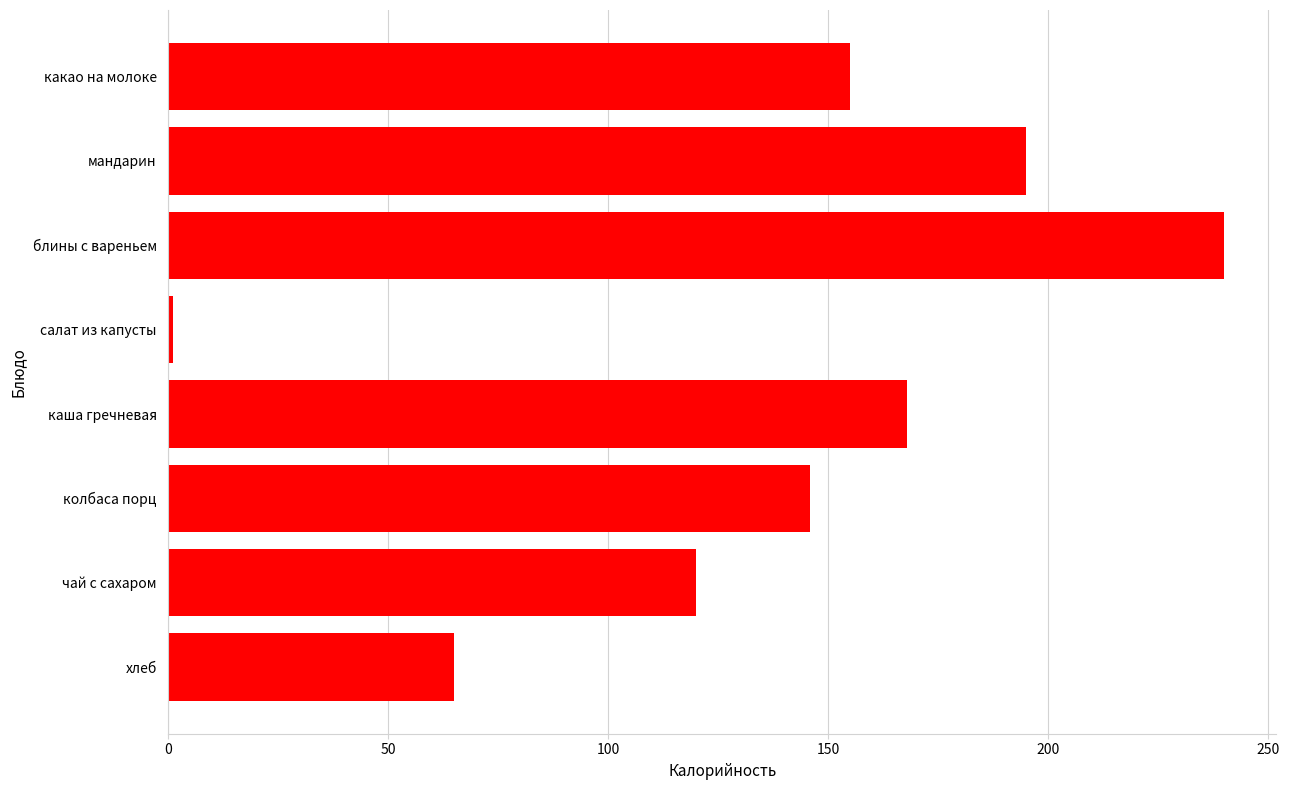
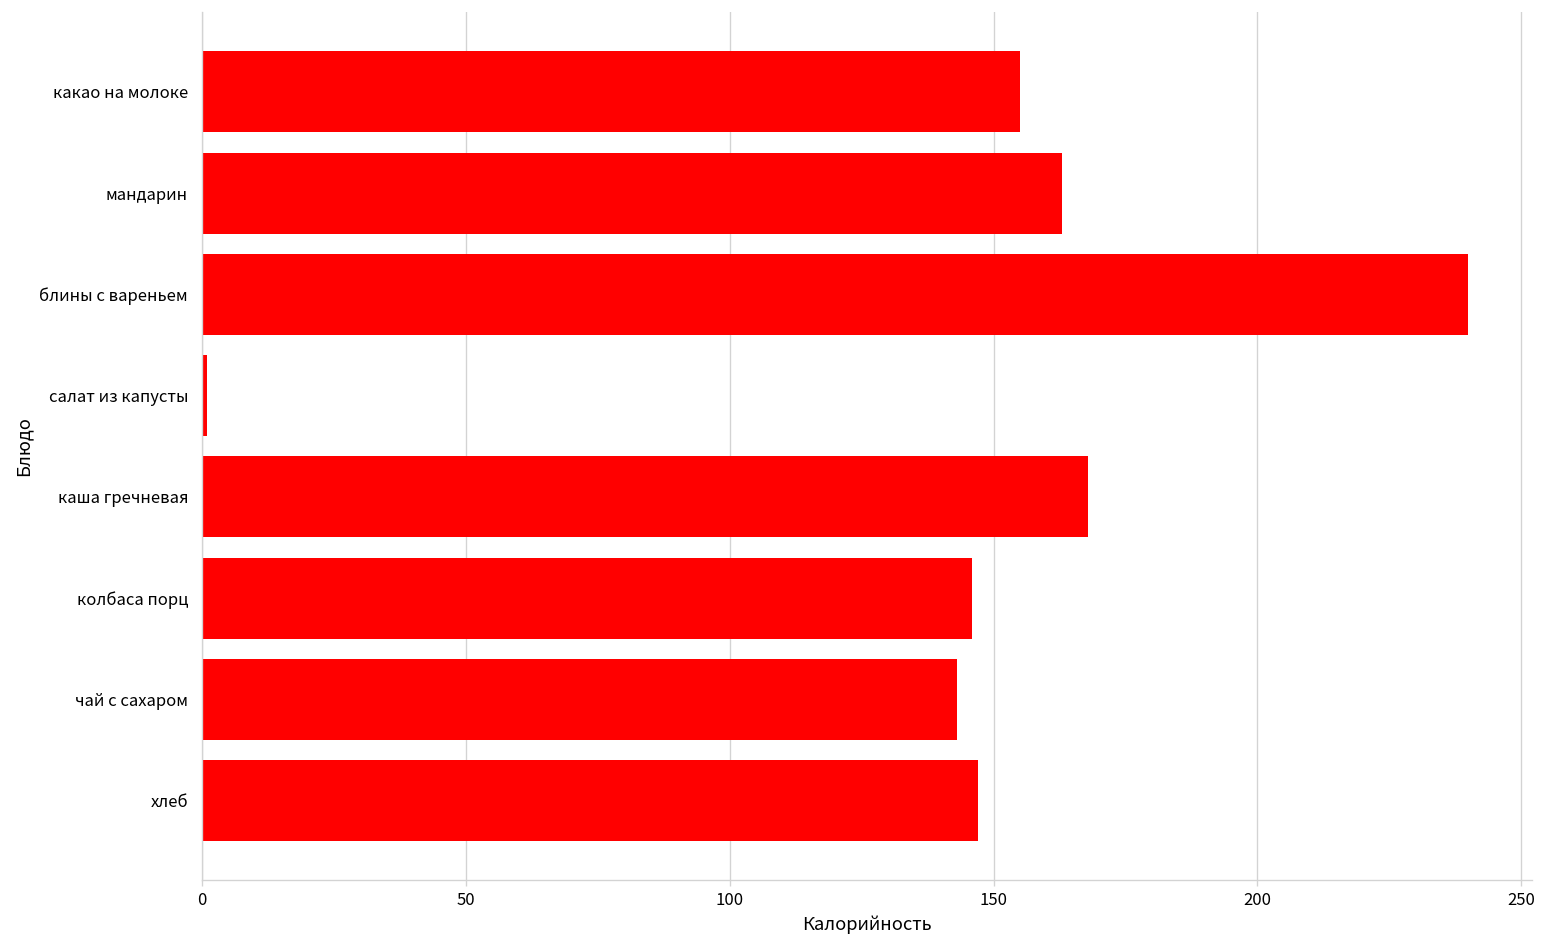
  {
    "какао на молоке": 155,
-   "мандарин": 195,
+   "мандарин": 163,
    "блины с вареньем": 240,
    "салат из капусты": 1,
    "каша гречневая": 168,
    "колбаса порц": 146,
-   "чай с сахаром": 120,
-   "хлеб": 65
+   "чай с сахаром": 143,
+   "хлеб": 147
  }
